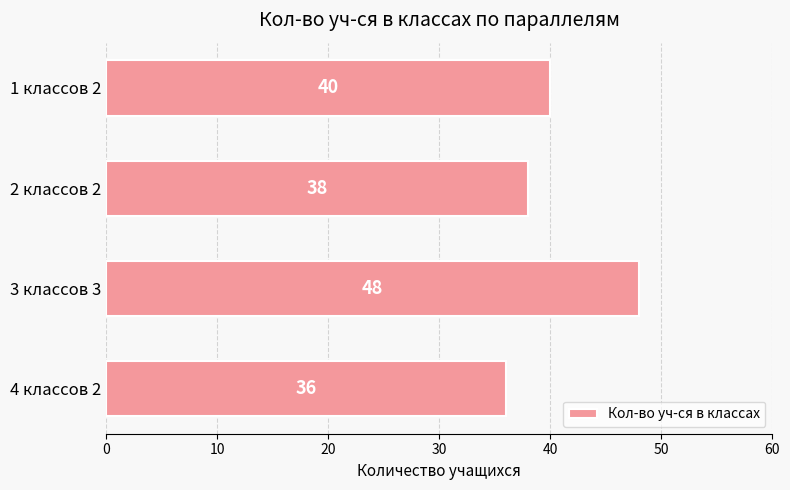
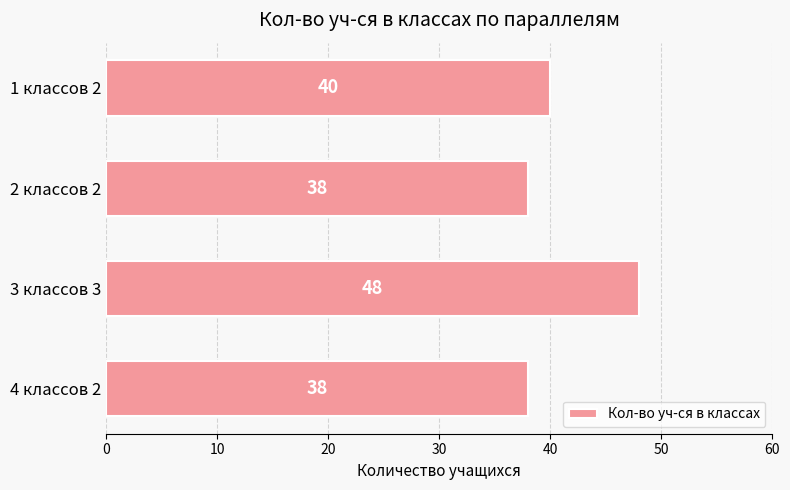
  {
    "1 классов 2": 40,
    "2 классов 2": 38,
    "3 классов 3": 48,
-   "4 классов 2": 36
+   "4 классов 2": 38
  }
